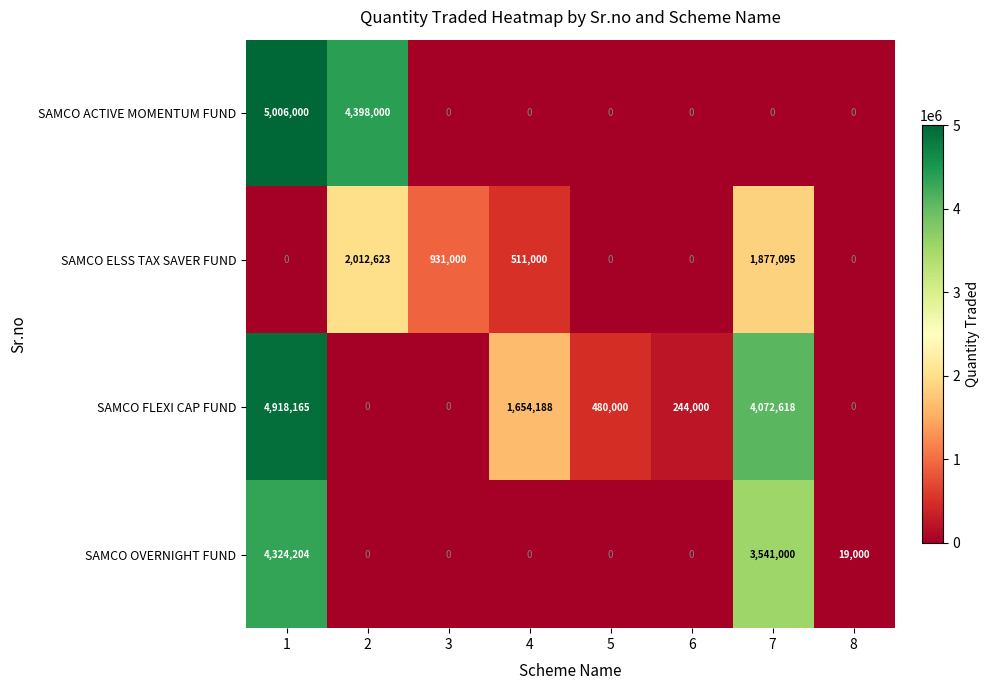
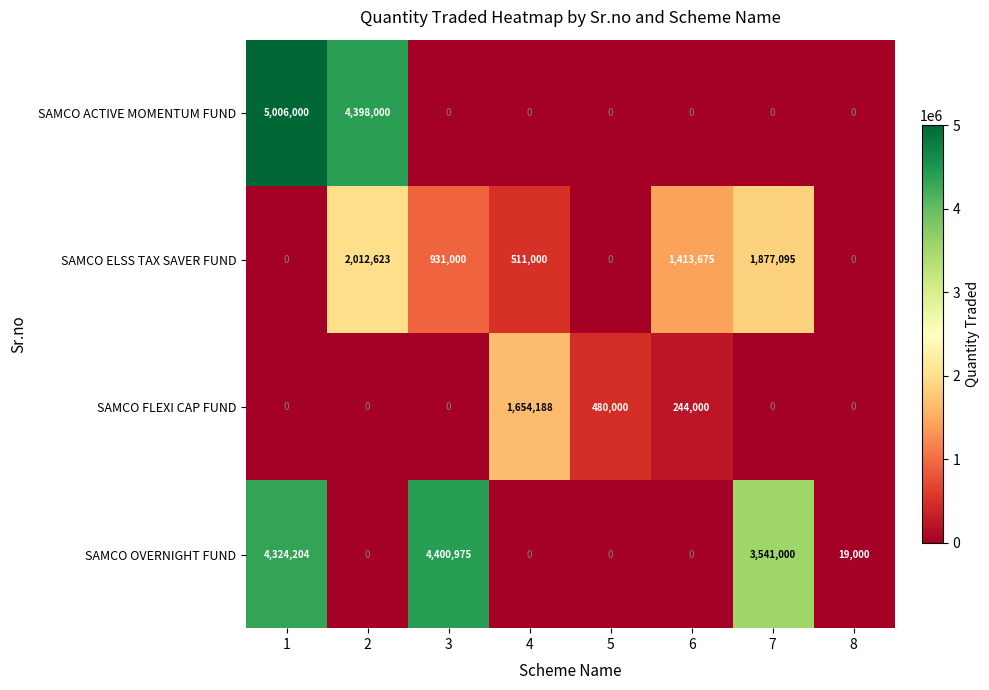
  {
    "SAMCO ACTIVE MOMENTUM FUND": {
      "1": "5,006,000",
      "2": "4,398,000",
      "3": "0",
      "4": "0",
      "5": "0",
      "6": "0",
      "7": "0",
      "8": "0"
    },
    "SAMCO ELSS TAX SAVER FUND": {
      "1": "0",
      "2": "2,012,623",
      "3": "931,000",
      "4": "511,000",
      "5": "0",
-     "6": "0",
+     "6": "1,413,675",
      "7": "1,877,095",
      "8": "0"
    },
    "SAMCO FLEXI CAP FUND": {
-     "1": "4,918,165",
+     "1": "0",
      "2": "0",
      "3": "0",
      "4": "1,654,188",
      "5": "480,000",
      "6": "244,000",
-     "7": "4,072,618",
+     "7": "0",
      "8": "0"
    },
    "SAMCO OVERNIGHT FUND": {
      "1": "4,324,204",
      "2": "0",
-     "3": "0",
+     "3": "4,400,975",
      "4": "0",
      "5": "0",
      "6": "0",
      "7": "3,541,000",
      "8": "19,000"
    }
  }
